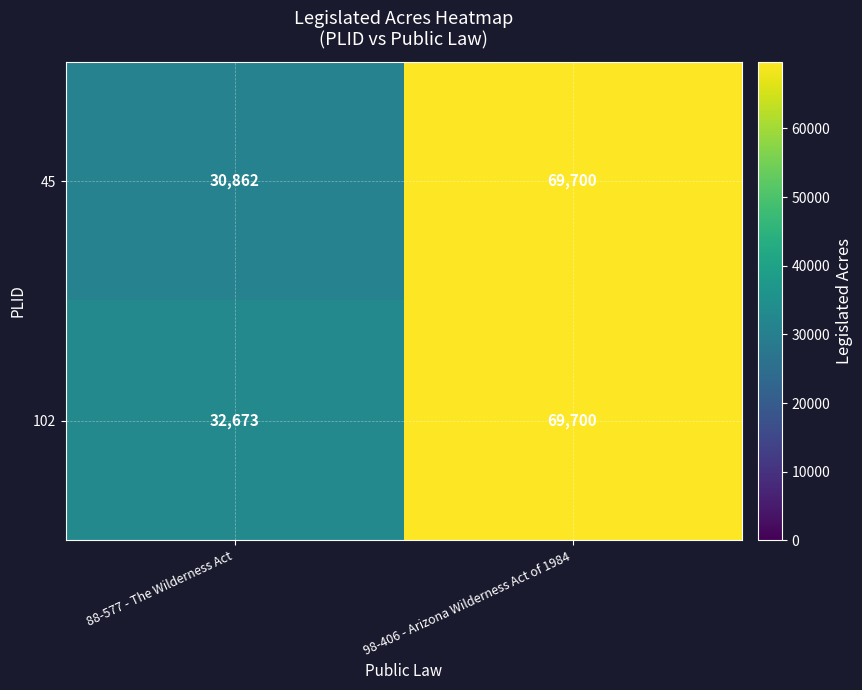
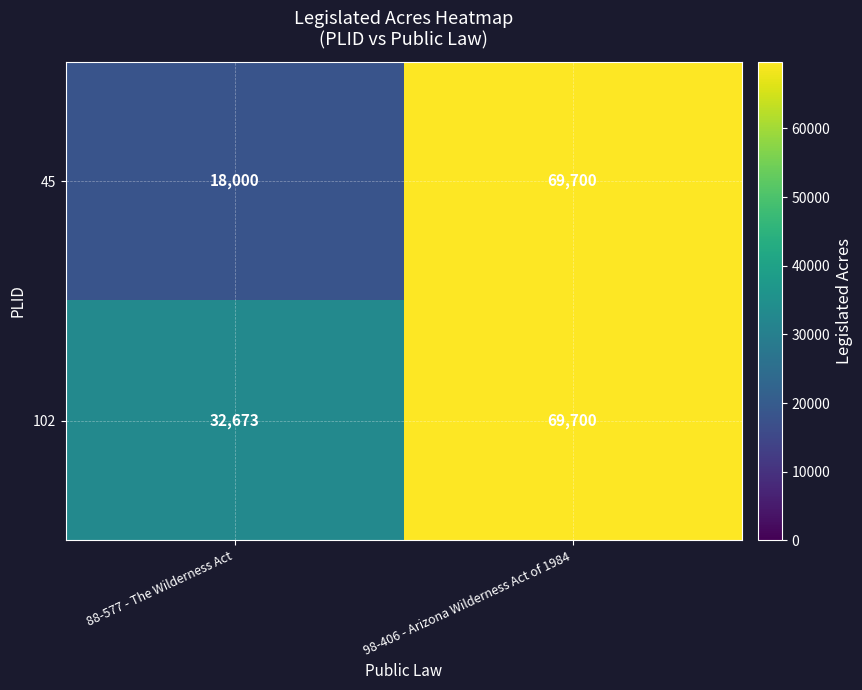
  {
    "45": {
-     "88-577 - The Wilderness Act": "30,862",
+     "88-577 - The Wilderness Act": "18,000",
      "98-406 - Arizona Wilderness Act of 1984": "69,700"
    },
    "102": {
      "88-577 - The Wilderness Act": "32,673",
      "98-406 - Arizona Wilderness Act of 1984": "69,700"
    }
  }
